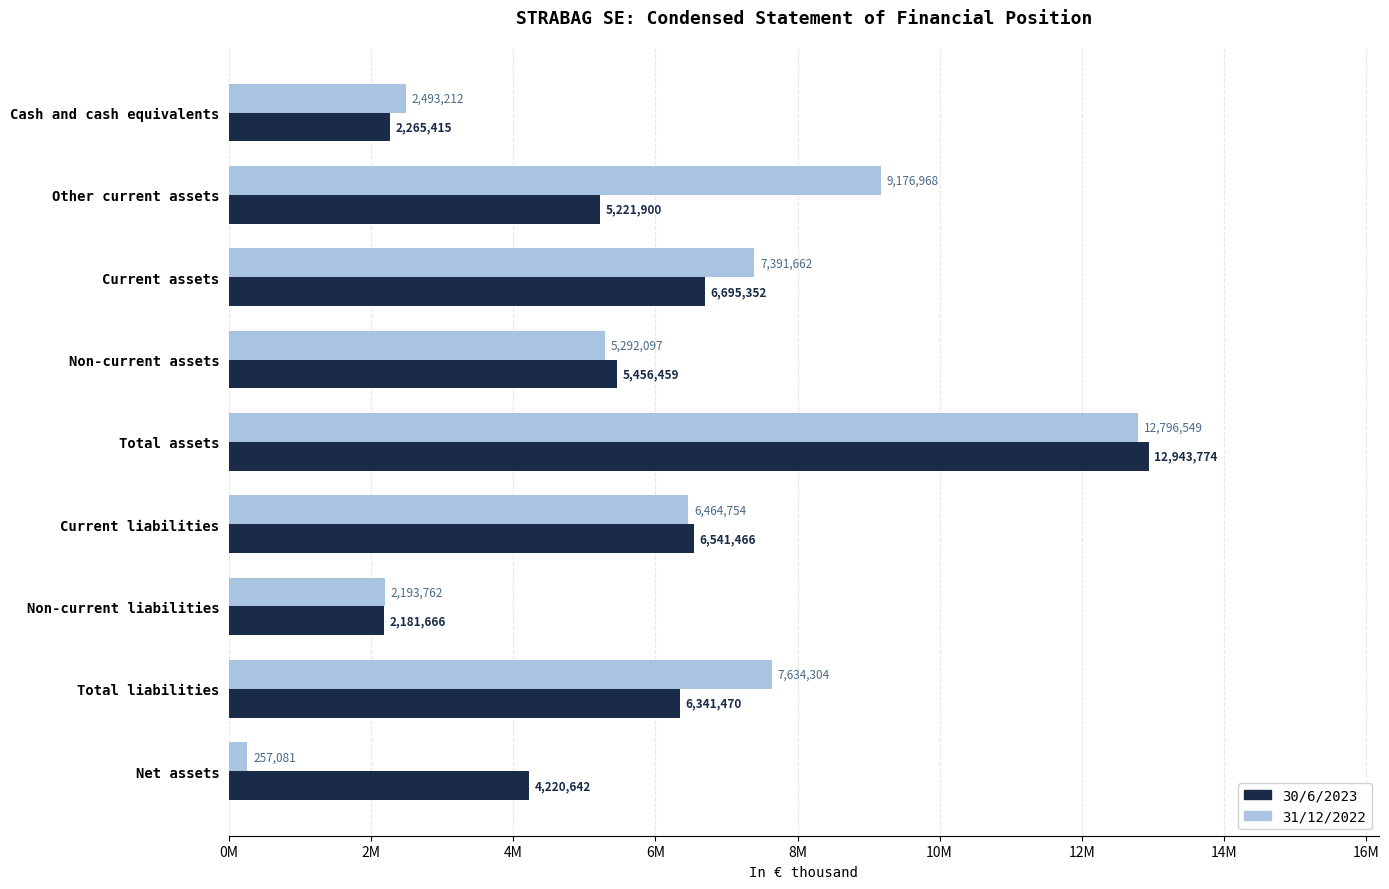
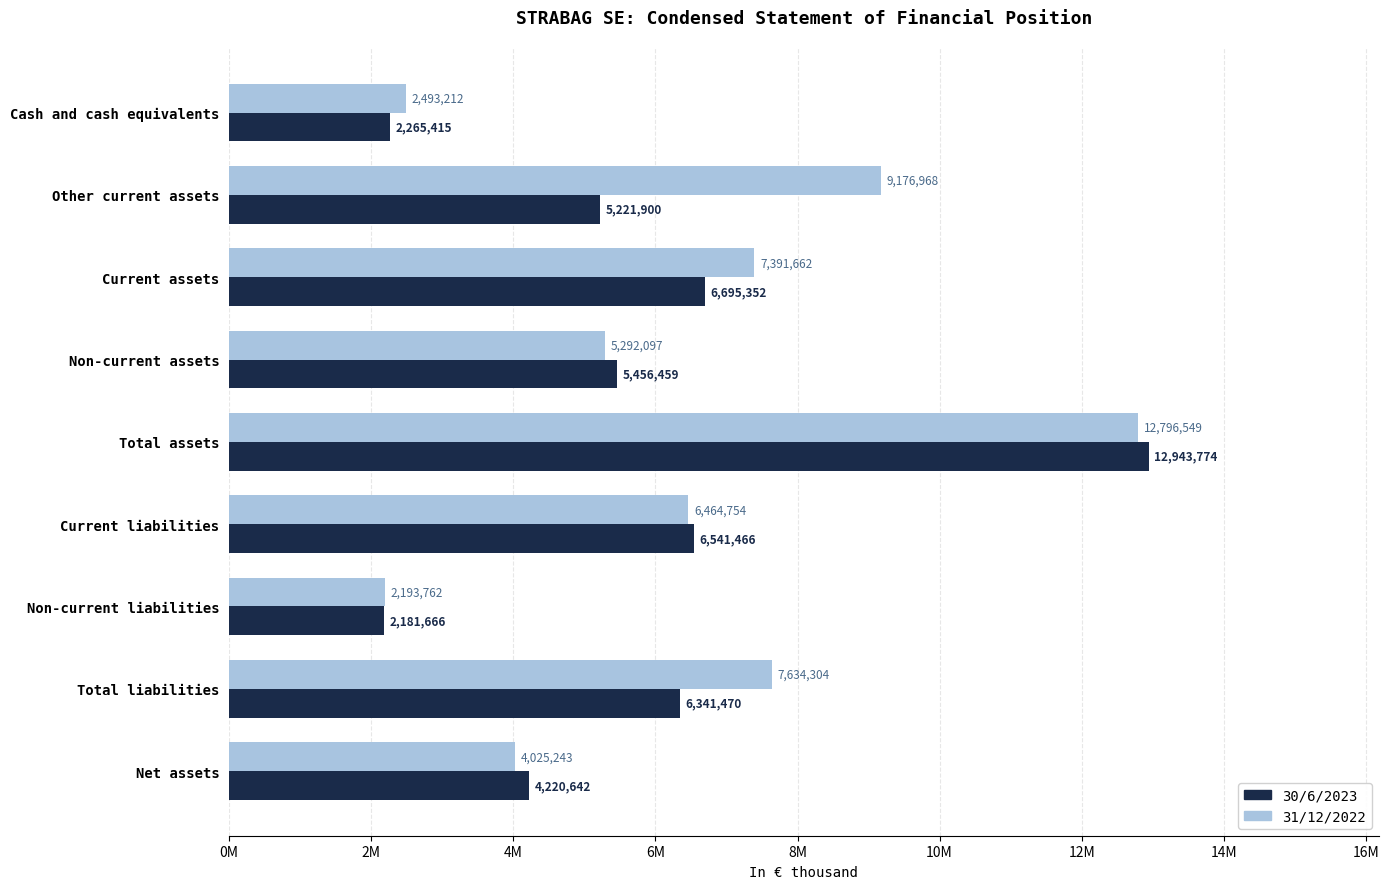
  {
    "30/6/2023": {
      "Cash and cash equivalents": "2,265,415",
      "Other current assets": "5,221,900",
      "Current assets": "6,695,352",
      "Non-current assets": "5,456,459",
      "Total assets": "12,943,774",
      "Current liabilities": "6,541,466",
      "Non-current liabilities": "2,181,666",
      "Total liabilities": "6,341,470",
      "Net assets": "4,220,642"
    },
    "31/12/2022": {
      "Cash and cash equivalents": "2,493,212",
      "Other current assets": "9,176,968",
      "Current assets": "7,391,662",
      "Non-current assets": "5,292,097",
      "Total assets": "12,796,549",
      "Current liabilities": "6,464,754",
      "Non-current liabilities": "2,193,762",
      "Total liabilities": "7,634,304",
-     "Net assets": "257,081"
+     "Net assets": "4,025,243"
    }
  }
